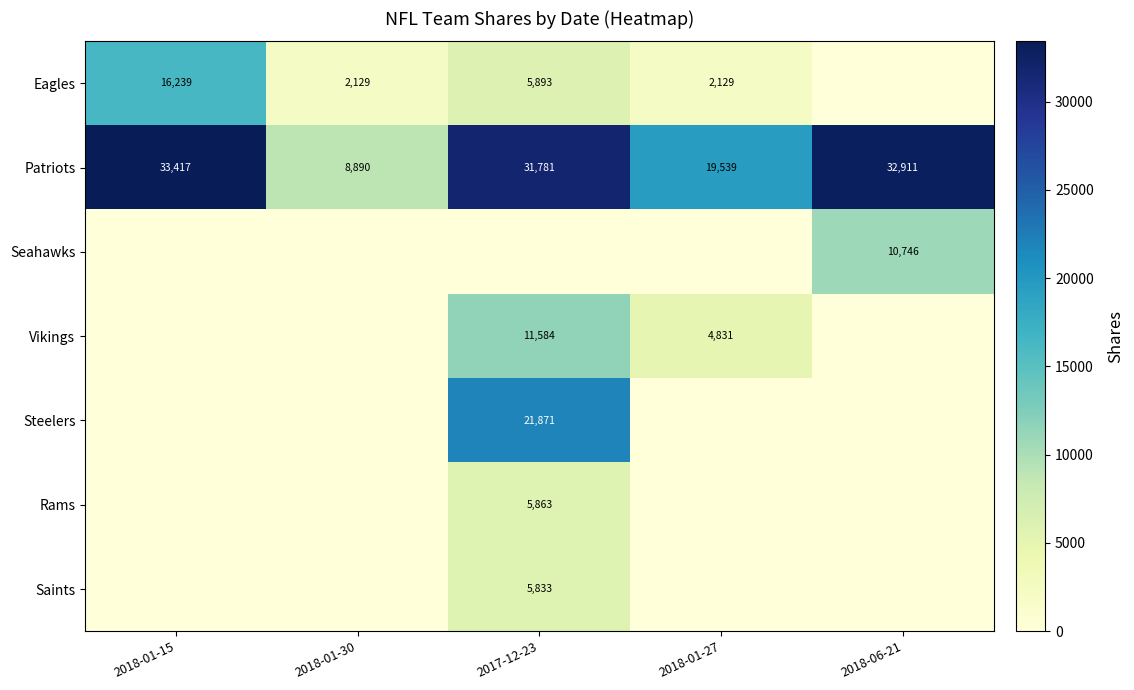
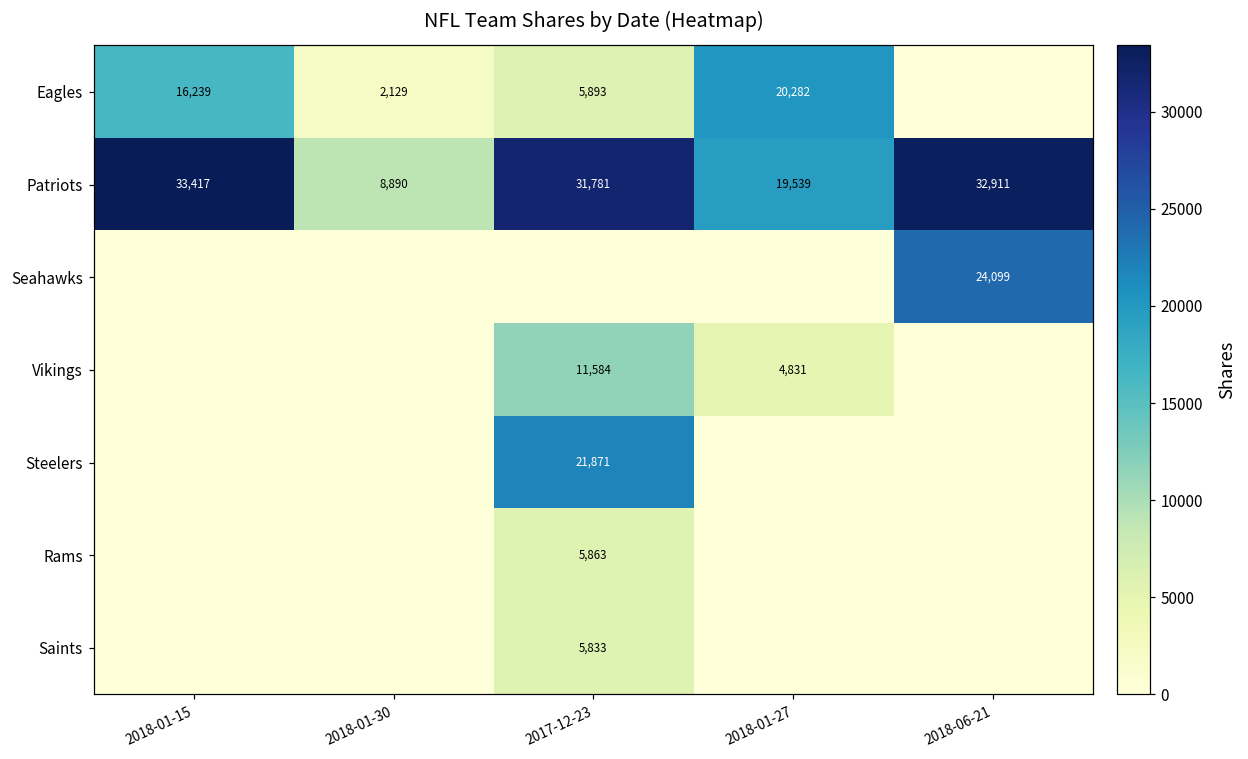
  {
    "Eagles": {
      "2018-01-15": "16,239",
      "2018-01-30": "2,129",
      "2017-12-23": "5,893",
-     "2018-01-27": "2,129"
+     "2018-01-27": "20,282"
    },
    "Patriots": {
      "2018-01-15": "33,417",
      "2018-01-30": "8,890",
      "2017-12-23": "31,781",
      "2018-01-27": "19,539",
      "2018-06-21": "32,911"
    },
    "Seahawks": {
-     "2018-06-21": "10,746"
+     "2018-06-21": "24,099"
    },
    "Vikings": {
      "2017-12-23": "11,584",
      "2018-01-27": "4,831"
    },
    "Steelers": {
      "2017-12-23": "21,871"
    },
    "Rams": {
      "2017-12-23": "5,863"
    },
    "Saints": {
      "2017-12-23": "5,833"
    }
  }
